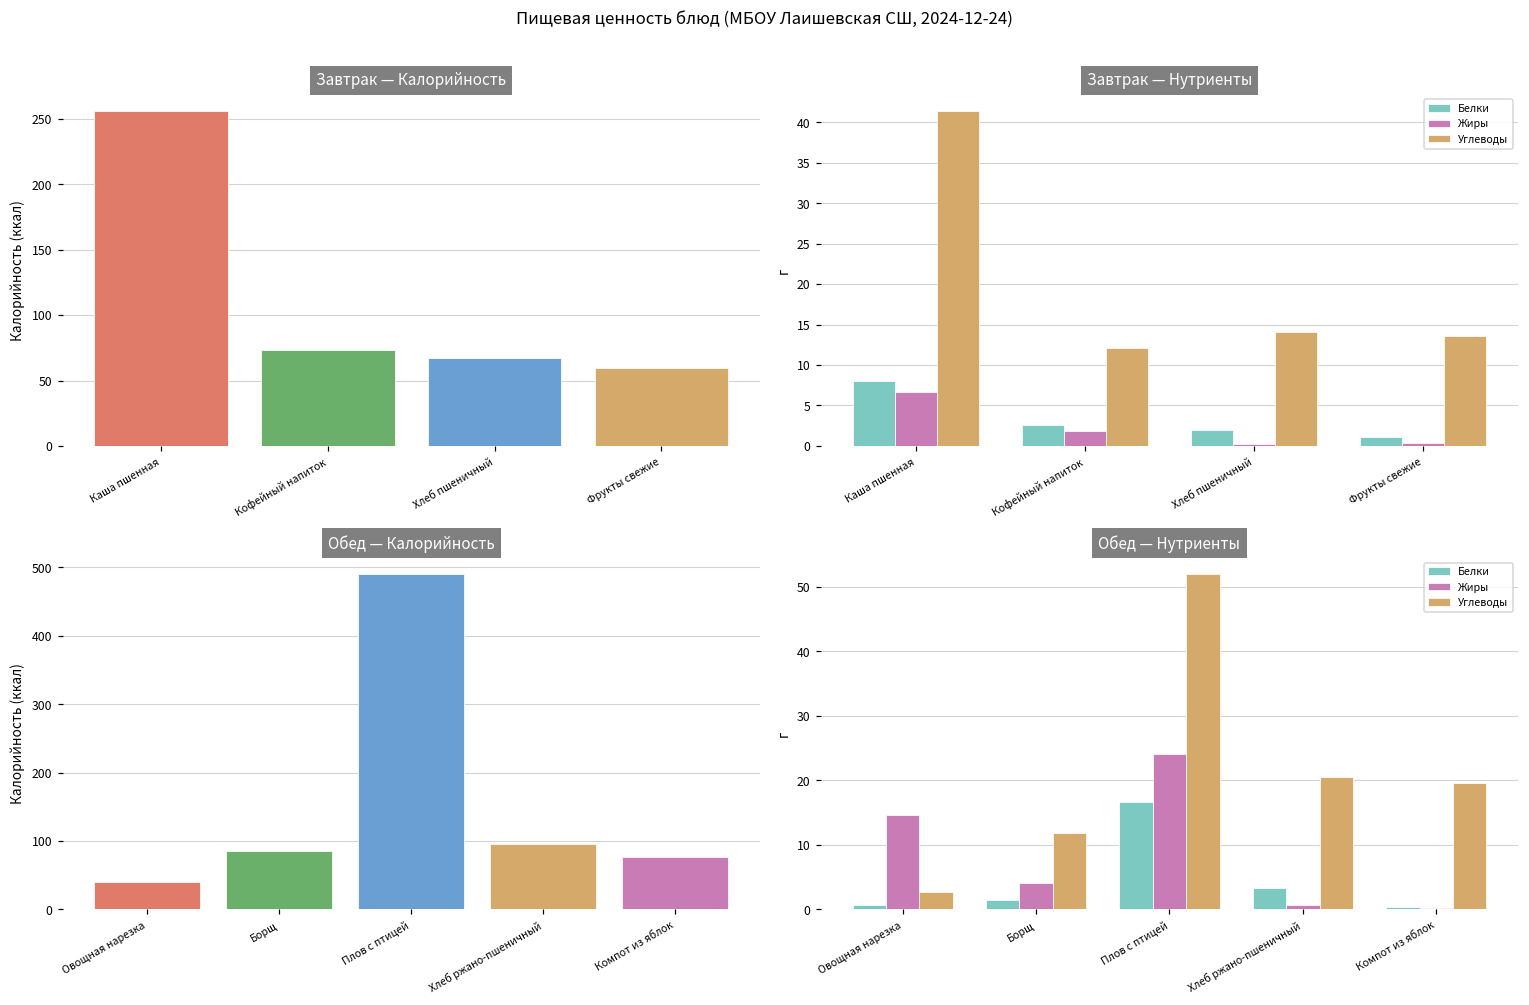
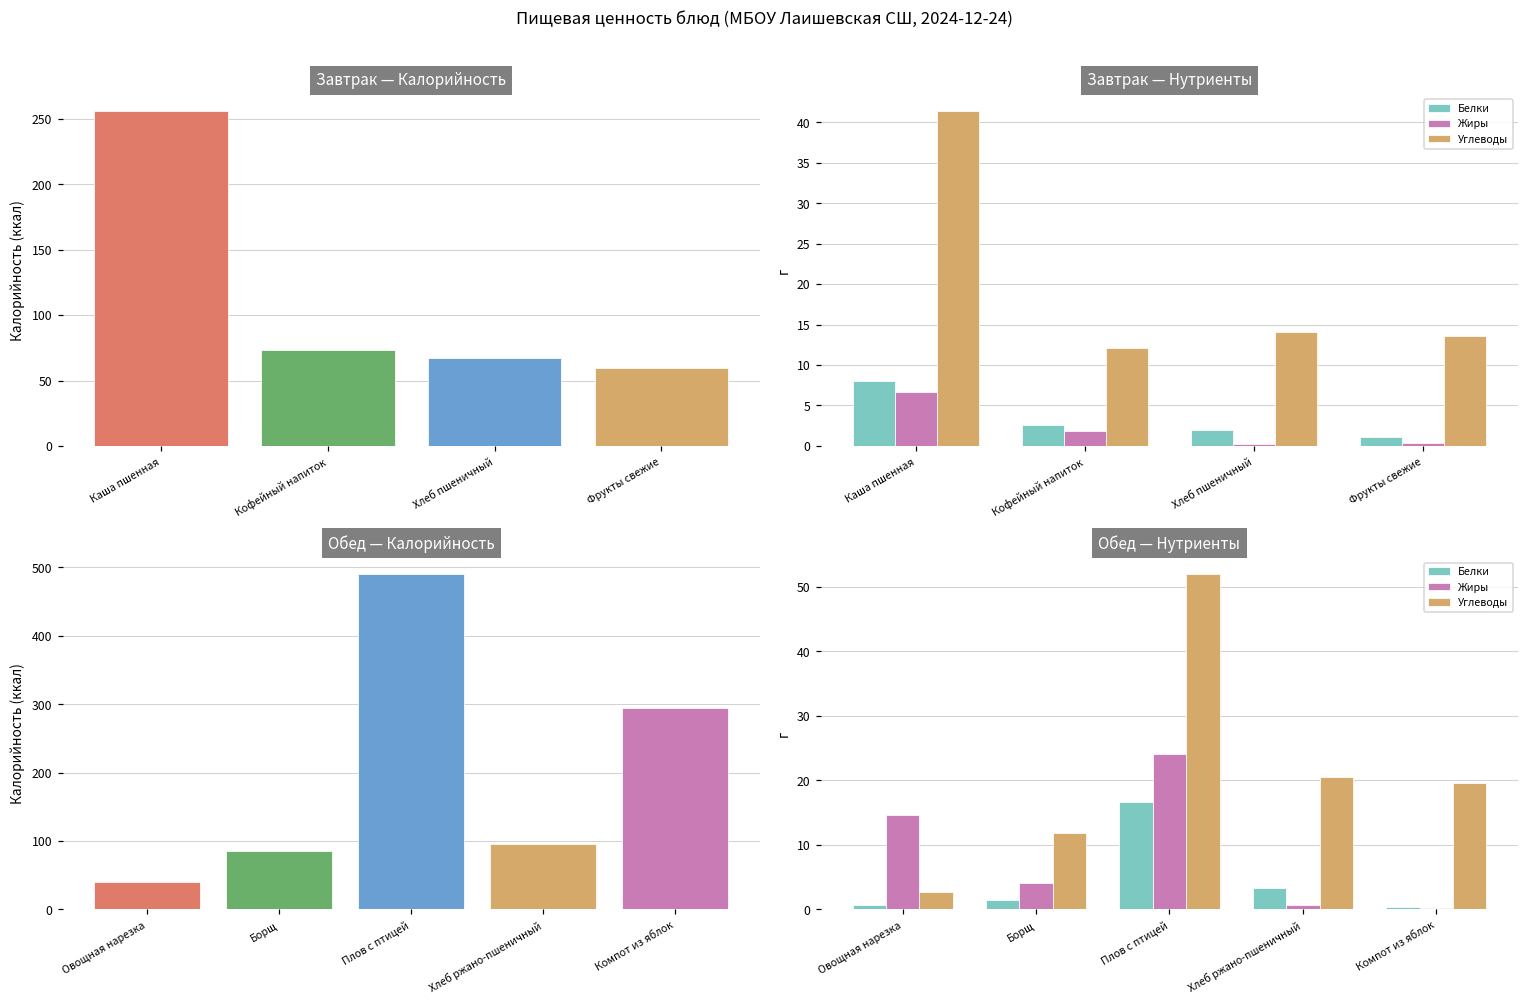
  {
    "Завтрак — Калорийность": {
      "Каша пшенная": 256,
      "Кофейный напиток": 73,
      "Хлеб пшеничный": 67,
      "Фрукты свежие": 59
    },
    "Завтрак — Нутриенты": {
      "Белки": {
        "Каша пшенная": 8,
        "Кофейный напиток": 3,
        "Хлеб пшеничный": 2,
        "Фрукты свежие": 1
      },
      "Жиры": {
        "Каша пшенная": 7,
        "Кофейный напиток": 2,
        "Фрукты свежие": 0
      },
      "Углеводы": {
        "Каша пшенная": 41,
        "Кофейный напиток": 12,
        "Хлеб пшеничный": 14,
        "Фрукты свежие": 14
      }
    },
    "Обед — Калорийность": {
      "Овощная нарезка": 40,
      "Борщ": 80,
      "Плов с птицей": 490,
      "Хлеб ржано-пшеничный": 90,
-     "Компот из яблок": 80
+     "Компот из яблок": 290
    },
    "Обед — Нутриенты": {
      "Белки": {
        "Овощная нарезка": 1,
        "Борщ": 1,
        "Плов с птицей": 17,
        "Хлеб ржано-пшеничный": 3
      },
      "Жиры": {
        "Овощная нарезка": 15,
        "Борщ": 4,
        "Плов с птицей": 24,
        "Хлеб ржано-пшеничный": 1
      },
      "Углеводы": {
        "Овощная нарезка": 3,
        "Борщ": 12,
        "Плов с птицей": 52,
        "Хлеб ржано-пшеничный": 20,
        "Компот из яблок": 20
      }
    }
  }
